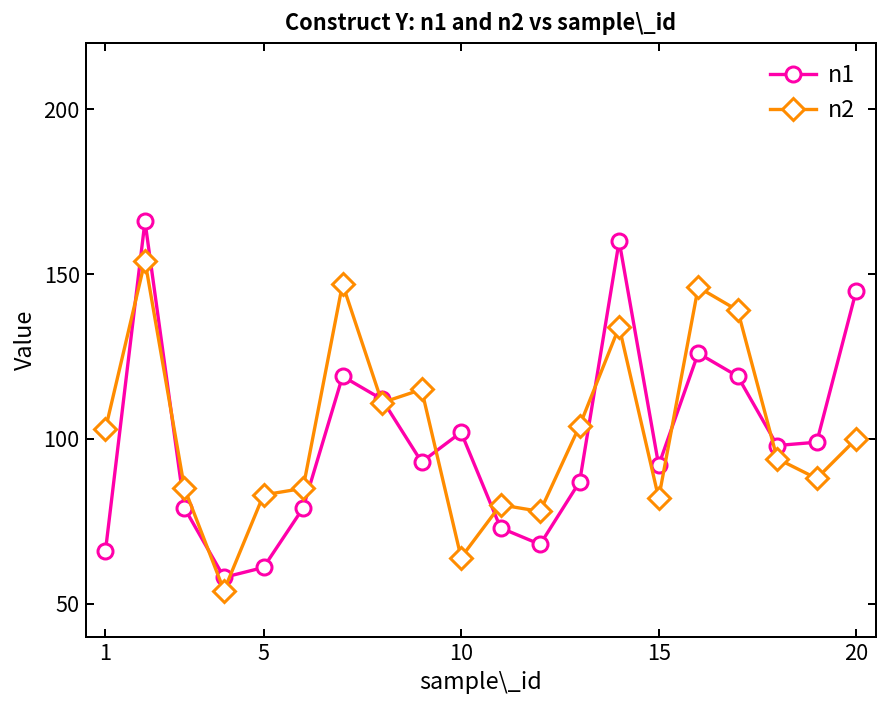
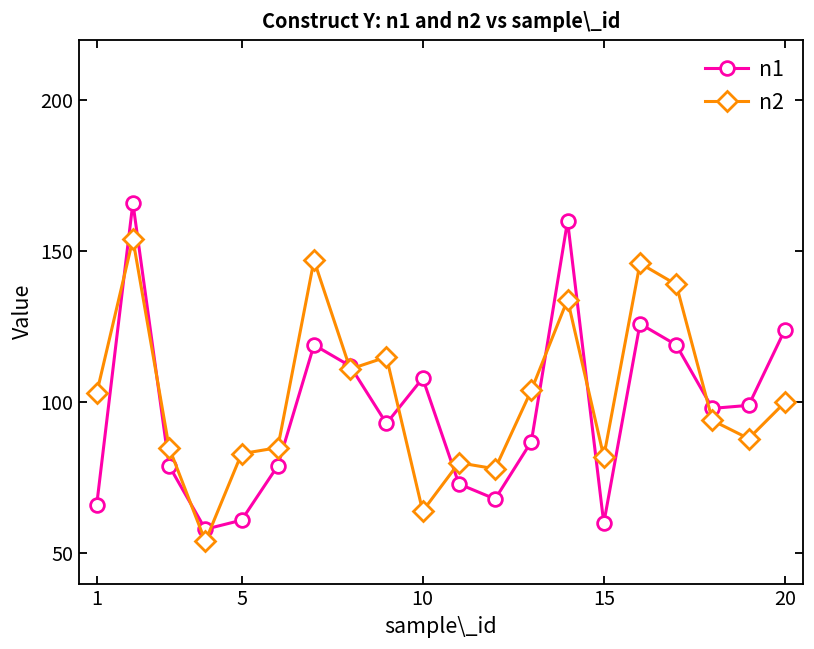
  {
    "n1": {
      "1": 66,
      "5": 61,
-     "10": 102,
-     "15": 92,
-     "20": 145
+     "10": 108,
+     "15": 60,
+     "20": 124
    },
    "n2": {
      "1": 103,
      "5": 83,
      "10": 64,
      "15": 82,
      "20": 100
    }
  }
